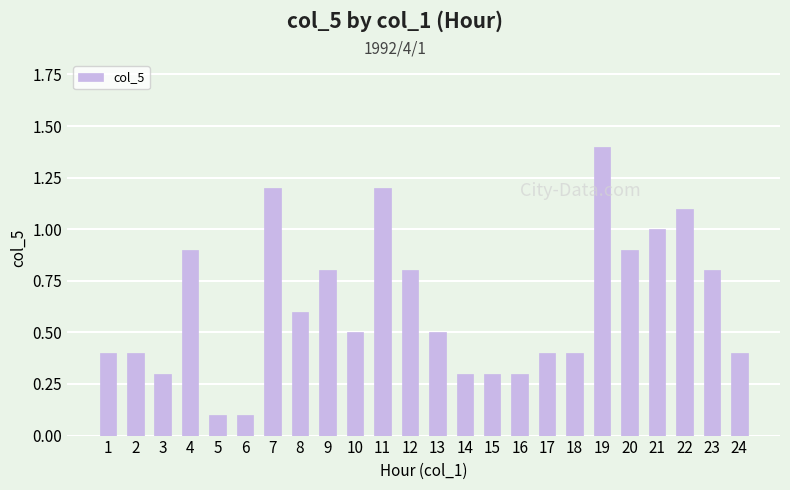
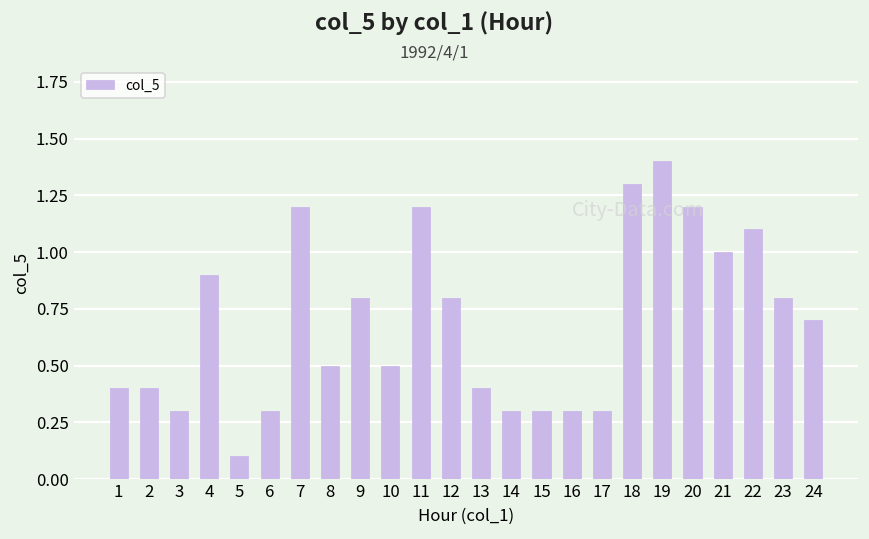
  {
    "1": 0.4,
    "2": 0.4,
    "3": 0.3,
    "4": 0.9,
    "5": 0.1,
-   "6": 0.1,
+   "6": 0.3,
    "7": 1.2,
-   "8": 0.6,
+   "8": 0.5,
    "9": 0.8,
    "10": 0.5,
    "11": 1.2,
    "12": 0.8,
-   "13": 0.5,
+   "13": 0.4,
    "14": 0.3,
    "15": 0.3,
    "16": 0.3,
-   "17": 0.4,
-   "18": 0.4,
+   "17": 0.3,
+   "18": 1.3,
    "19": 1.4,
-   "20": 0.9,
+   "20": 1.2,
    "21": 1.0,
    "22": 1.1,
    "23": 0.8,
-   "24": 0.4
+   "24": 0.7
  }
